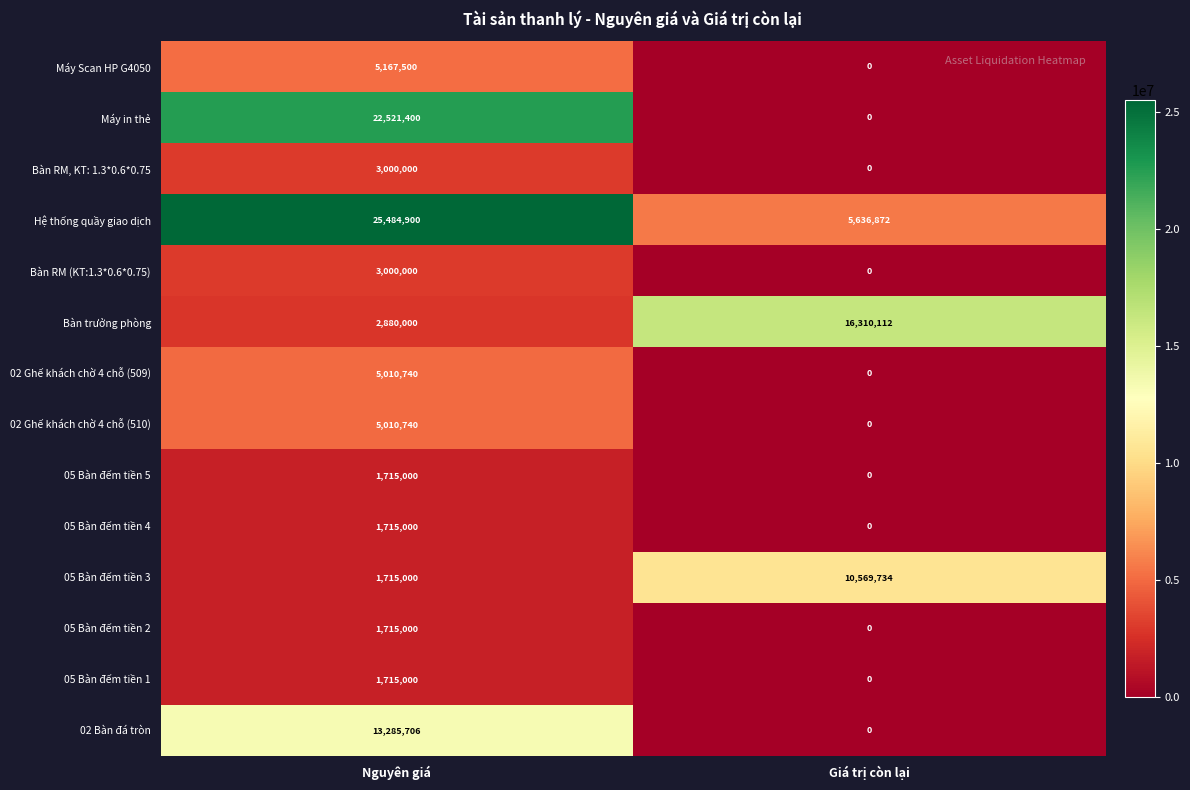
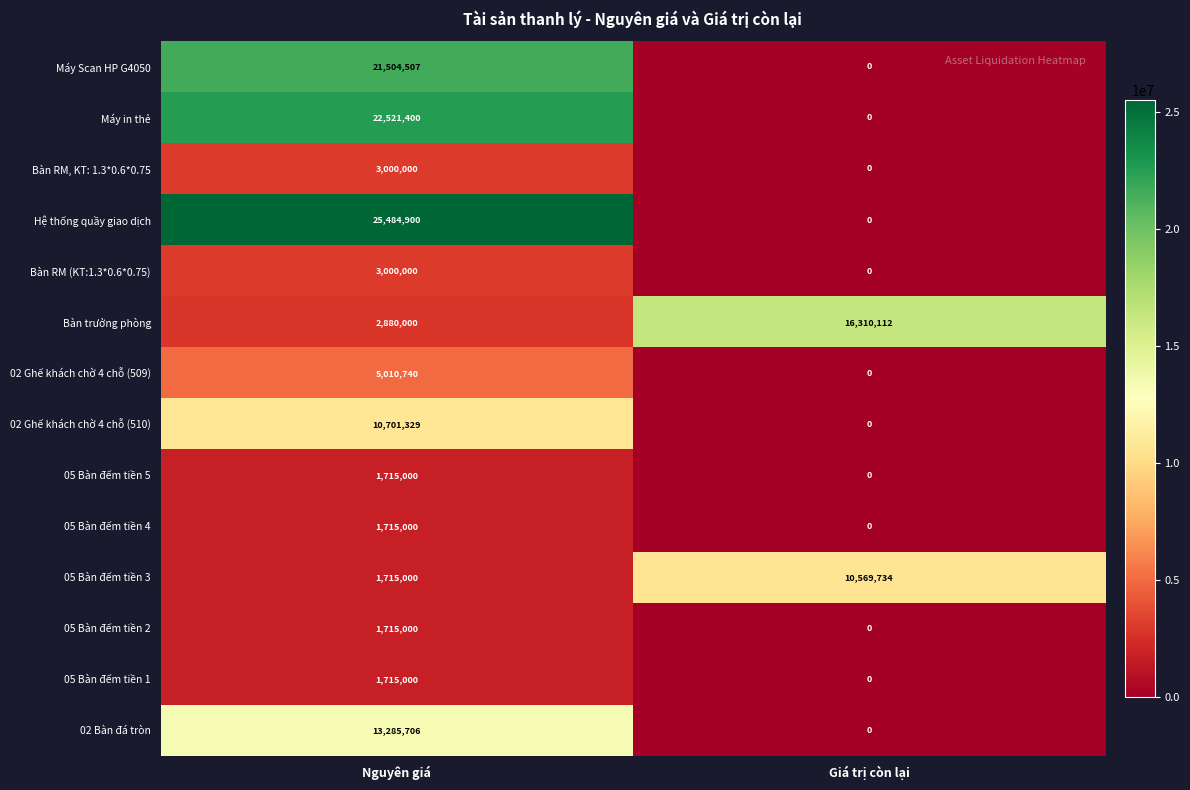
  {
    "Máy Scan HP G4050": {
-     "Nguyên giá": "5,167,500"
+     "Nguyên giá": "21,504,507"
    },
    "Máy in thẻ": {
      "Nguyên giá": "22,521,400",
      "Giá trị còn lại": "0"
    },
    "Bàn RM, KT: 1.3*0.6*0.75": {
      "Nguyên giá": "3,000,000",
      "Giá trị còn lại": "0"
    },
    "Hệ thống quầy giao dịch": {
      "Nguyên giá": "25,484,900",
-     "Giá trị còn lại": "5,636,872"
+     "Giá trị còn lại": "0"
    },
    "Bàn RM (KT:1.3*0.6*0.75)": {
      "Nguyên giá": "3,000,000",
      "Giá trị còn lại": "0"
    },
    "Bàn trưởng phòng": {
      "Nguyên giá": "2,880,000",
      "Giá trị còn lại": "16,310,112"
    },
    "02 Ghế khách chờ 4 chỗ (509)": {
      "Nguyên giá": "5,010,740",
      "Giá trị còn lại": "0"
    },
    "02 Ghế khách chờ 4 chỗ (510)": {
-     "Nguyên giá": "5,010,740",
+     "Nguyên giá": "10,701,329",
      "Giá trị còn lại": "0"
    },
    "05 Bàn đếm tiền 5": {
      "Nguyên giá": "1,715,000",
      "Giá trị còn lại": "0"
    },
    "05 Bàn đếm tiền 4": {
      "Nguyên giá": "1,715,000",
      "Giá trị còn lại": "0"
    },
    "05 Bàn đếm tiền 3": {
      "Nguyên giá": "1,715,000",
      "Giá trị còn lại": "10,569,734"
    },
    "05 Bàn đếm tiền 2": {
      "Nguyên giá": "1,715,000",
      "Giá trị còn lại": "0"
    },
    "05 Bàn đếm tiền 1": {
      "Nguyên giá": "1,715,000",
      "Giá trị còn lại": "0"
    },
    "02 Bàn đá tròn": {
      "Nguyên giá": "13,285,706",
      "Giá trị còn lại": "0"
    }
  }
